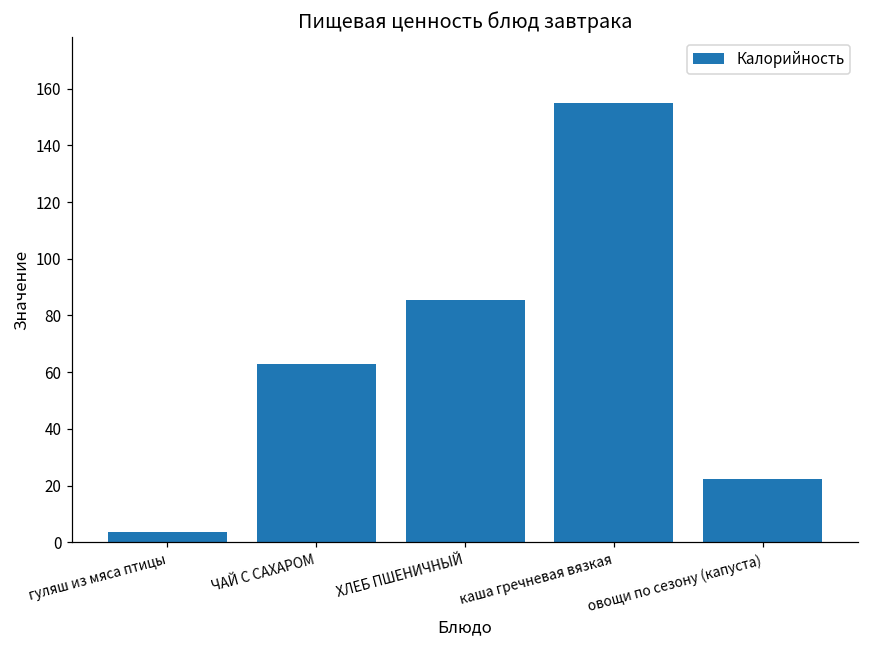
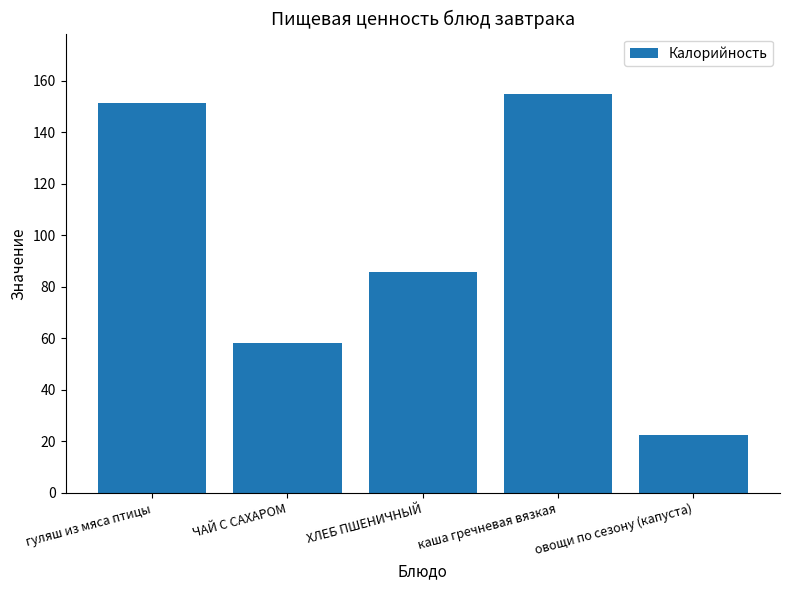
  {
-   "гуляш из мяса птицы": 4,
-   "ЧАЙ С САХАРОМ": 63,
+   "гуляш из мяса птицы": 151,
+   "ЧАЙ С САХАРОМ": 58,
    "ХЛЕБ ПШЕНИЧНЫЙ": 86,
    "каша гречневая вязкая": 155,
    "овощи по сезону (капуста)": 22
  }
